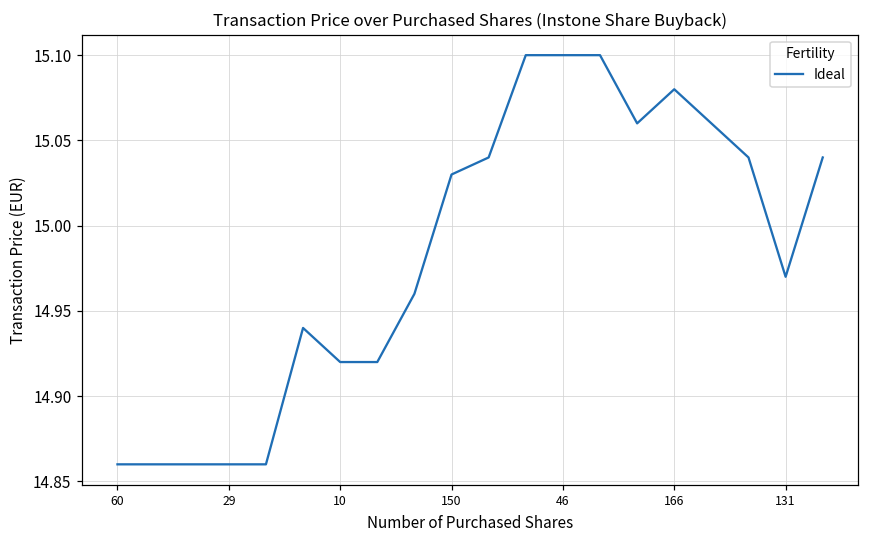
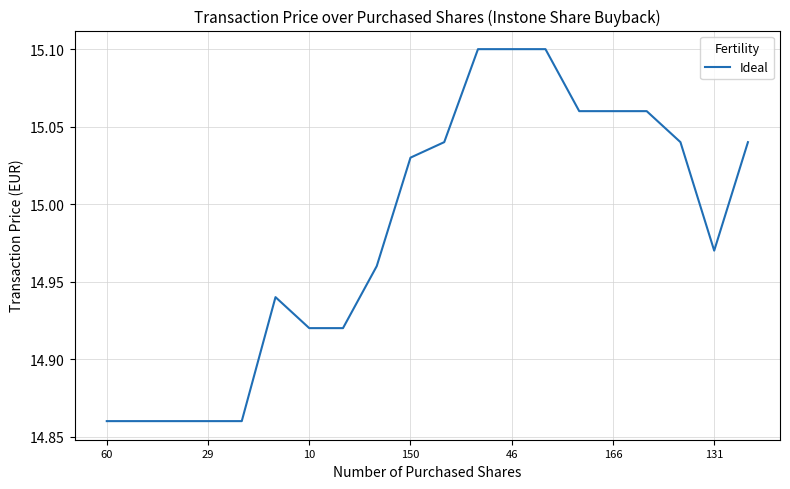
  {
    "60": 14.86,
    "29": 14.86,
    "150": 15.03,
    "46": 15.10,
-   "166": 15.08,
+   "166": 15.06,
    "131": 14.97
  }
